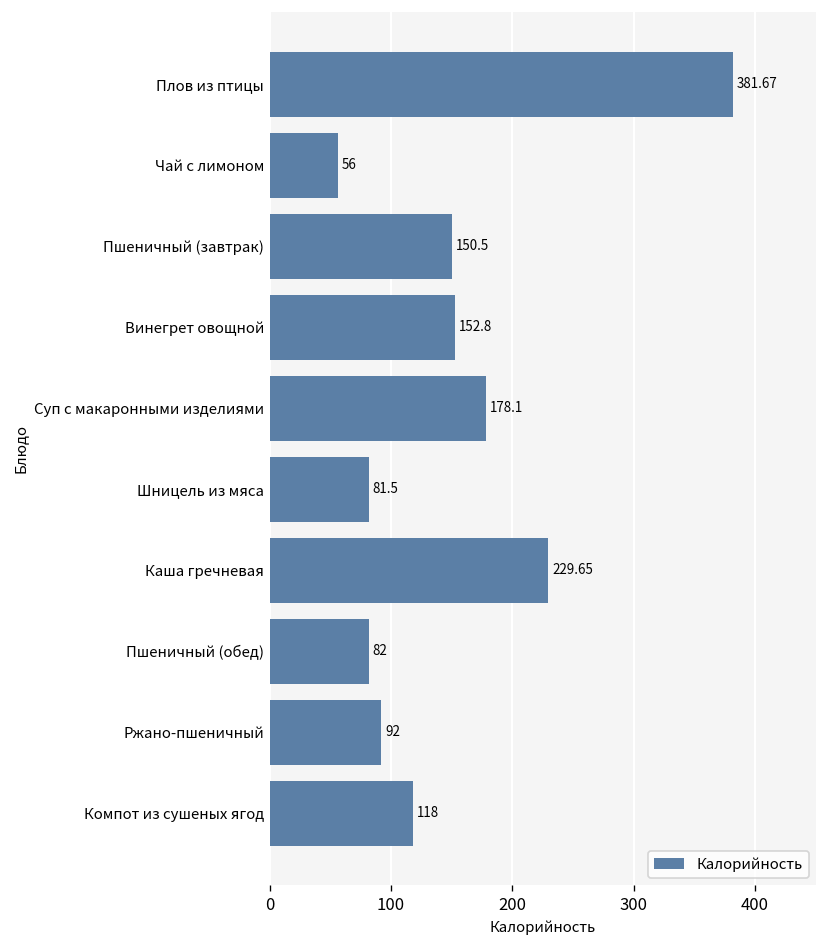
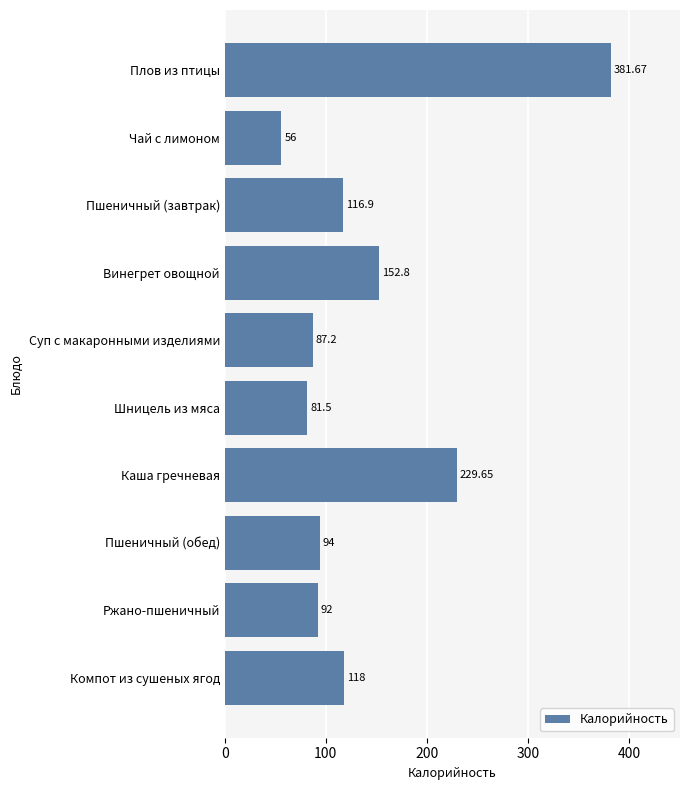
  {
    "Плов из птицы": 381.67,
    "Чай с лимоном": 56,
-   "Пшеничный (завтрак)": 150.5,
+   "Пшеничный (завтрак)": 116.9,
    "Винегрет овощной": 152.8,
-   "Суп с макаронными изделиями": 178.1,
+   "Суп с макаронными изделиями": 87.2,
    "Шницель из мяса": 81.5,
    "Каша гречневая": 229.65,
-   "Пшеничный (обед)": 82,
+   "Пшеничный (обед)": 94,
    "Ржано-пшеничный": 92,
    "Компот из сушеных ягод": 118
  }
